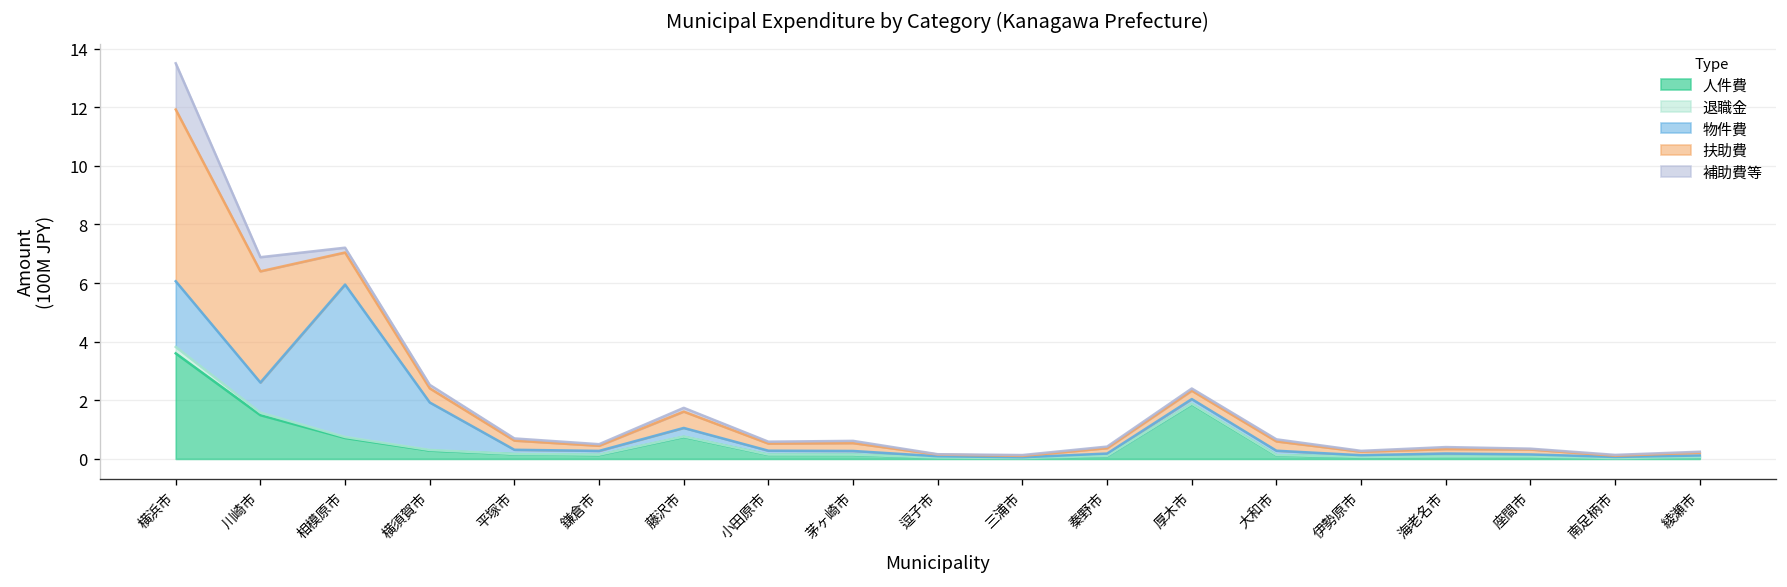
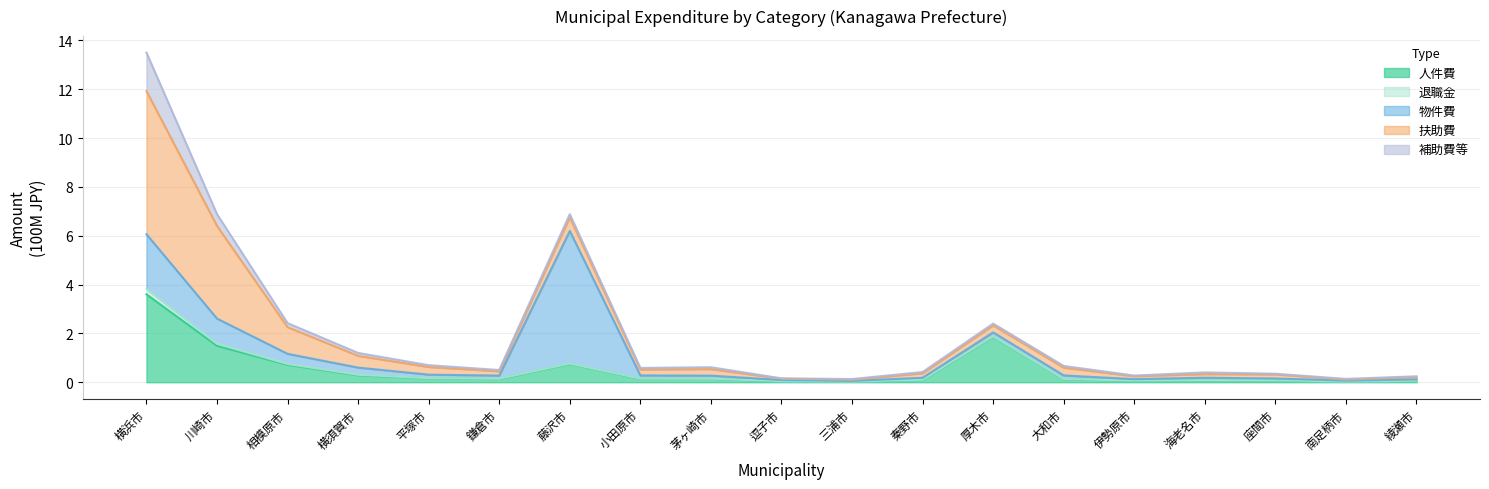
  {
    "人件費": {
      "横浜市": 3.6
    },
    "物件費": {
      "横浜市": 2.2,
      "川崎市": 1.0,
-     "相模原市": 5.2,
-     "横須賀市": 1.6,
+     "相模原市": 0.4,
+     "横須賀市": 0.3,
      "平塚市": 0.1,
      "鎌倉市": 0.1,
-     "藤沢市": 0.3,
+     "藤沢市": 5.4,
      "小田原市": 0.1,
      "茅ヶ崎市": 0.1,
      "厚木市": 0.2,
      "大和市": 0.1,
      "海老名市": 0.1
    },
    "扶助費": {
      "横浜市": 5.9,
      "川崎市": 3.8,
      "相模原市": 1.1,
      "横須賀市": 0.5,
      "藤沢市": 0.6
    }
  }
